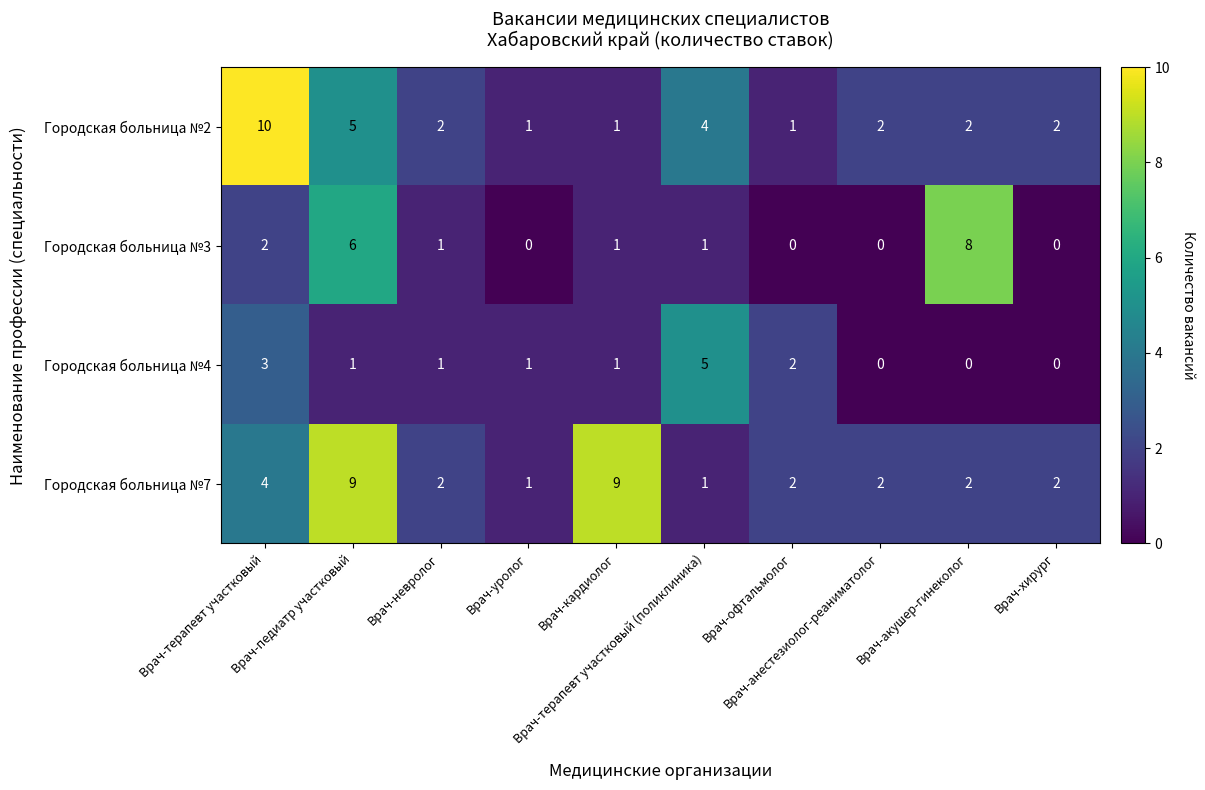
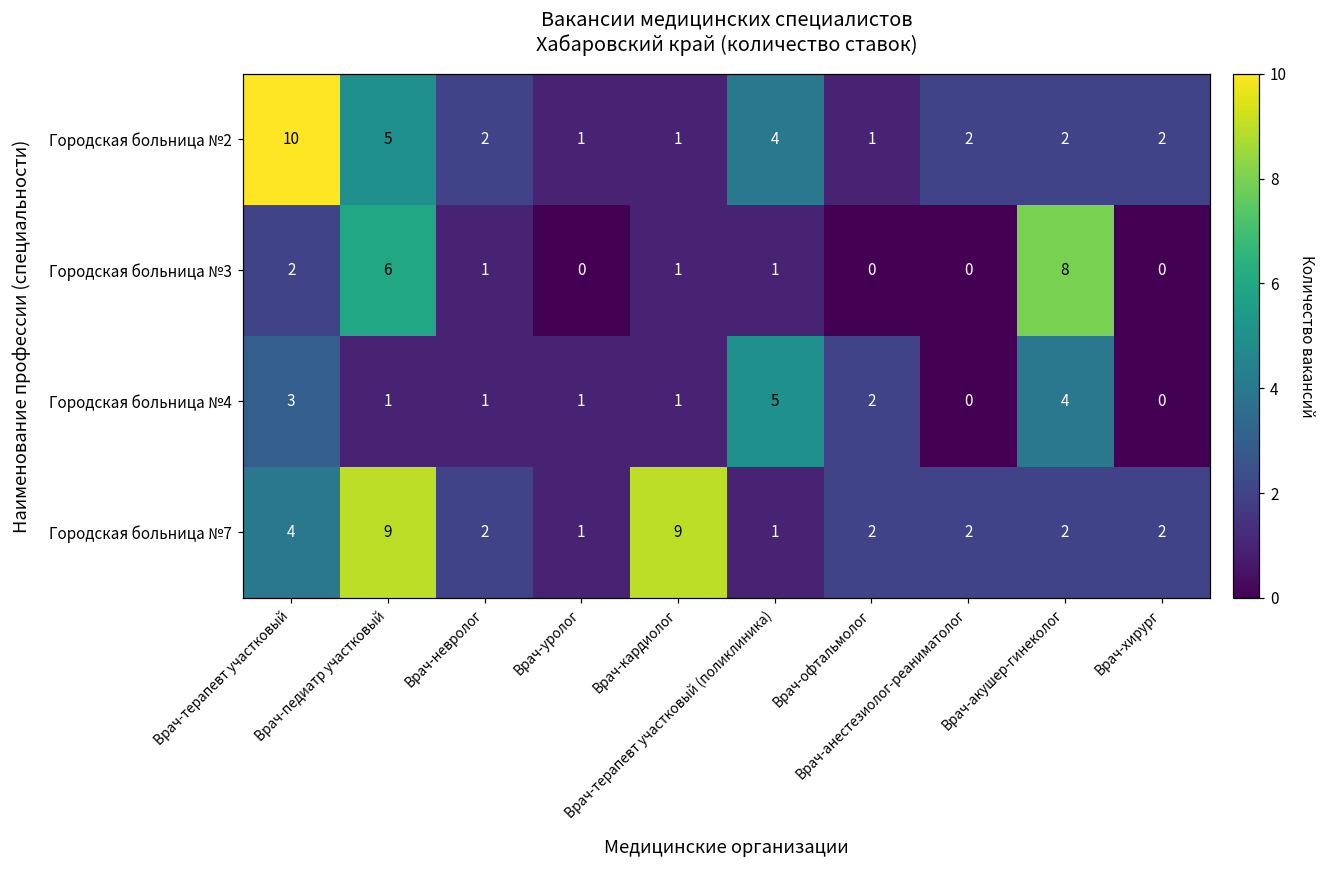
  {
    "Городская больница №2": {
      "Врач-терапевт участковый": 10,
      "Врач-педиатр участковый": 5,
      "Врач-невролог": 2,
      "Врач-уролог": 1,
      "Врач-кардиолог": 1,
      "Врач-терапевт участковый (поликлиника)": 4,
      "Врач-офтальмолог": 1,
      "Врач-анестезиолог-реаниматолог": 2,
      "Врач-акушер-гинеколог": 2,
      "Врач-хирург": 2
    },
    "Городская больница №3": {
      "Врач-терапевт участковый": 2,
      "Врач-педиатр участковый": 6,
      "Врач-невролог": 1,
      "Врач-уролог": 0,
      "Врач-кардиолог": 1,
      "Врач-терапевт участковый (поликлиника)": 1,
      "Врач-офтальмолог": 0,
      "Врач-анестезиолог-реаниматолог": 0,
      "Врач-акушер-гинеколог": 8,
      "Врач-хирург": 0
    },
    "Городская больница №4": {
      "Врач-терапевт участковый": 3,
      "Врач-педиатр участковый": 1,
      "Врач-невролог": 1,
      "Врач-уролог": 1,
      "Врач-кардиолог": 1,
      "Врач-терапевт участковый (поликлиника)": 5,
      "Врач-офтальмолог": 2,
      "Врач-анестезиолог-реаниматолог": 0,
-     "Врач-акушер-гинеколог": 0,
+     "Врач-акушер-гинеколог": 4,
      "Врач-хирург": 0
    },
    "Городская больница №7": {
      "Врач-терапевт участковый": 4,
      "Врач-педиатр участковый": 9,
      "Врач-невролог": 2,
      "Врач-уролог": 1,
      "Врач-кардиолог": 9,
      "Врач-терапевт участковый (поликлиника)": 1,
      "Врач-офтальмолог": 2,
      "Врач-анестезиолог-реаниматолог": 2,
      "Врач-акушер-гинеколог": 2,
      "Врач-хирург": 2
    }
  }
